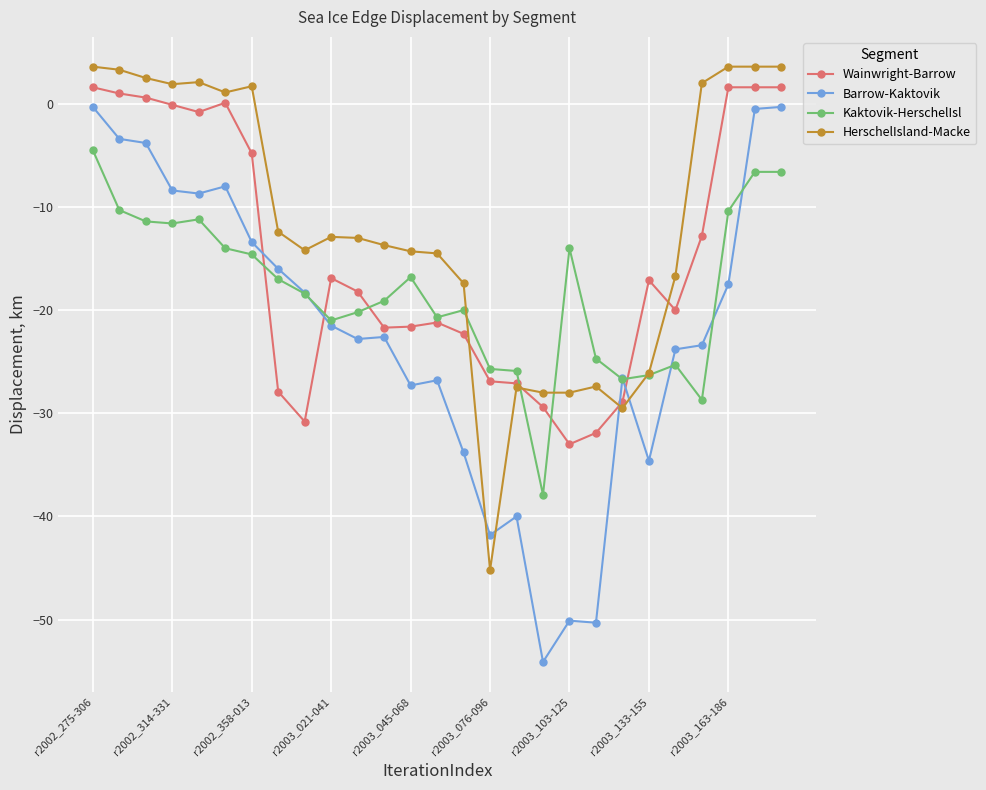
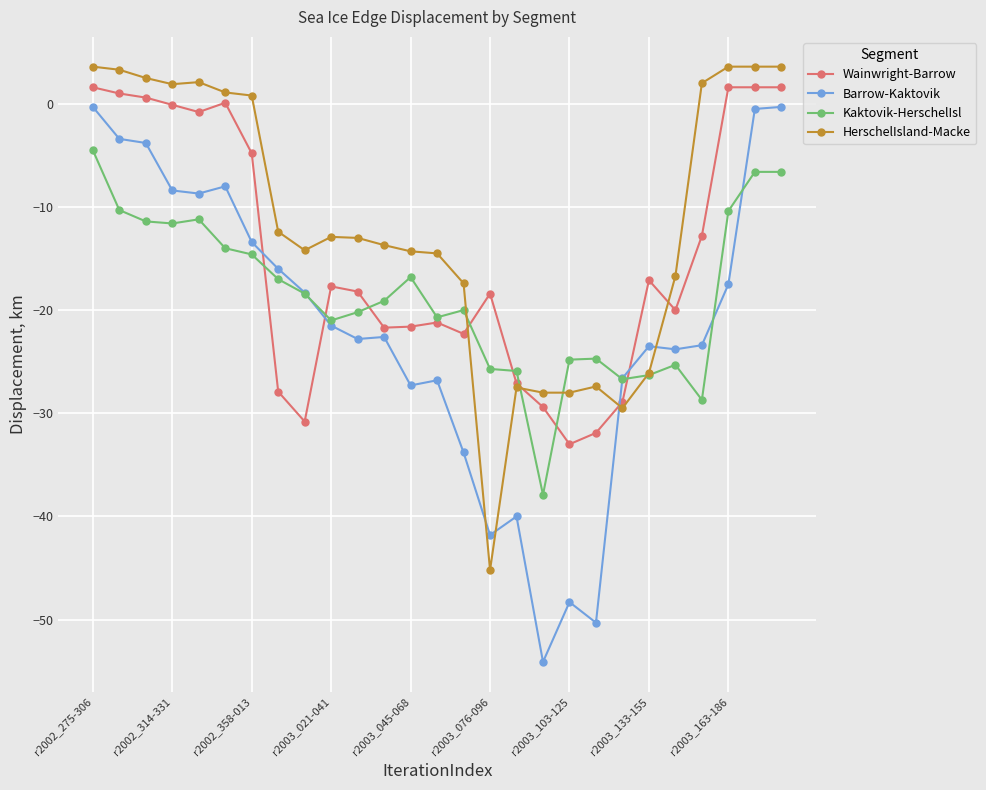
  {
    "Wainwright-Barrow": {
      "r2002_275-306": 1.6,
      "r2002_314-331": -0.1,
      "r2002_358-013": -4.8,
-     "r2003_021-041": -16.9,
+     "r2003_021-041": -17.7,
      "r2003_045-068": -21.6,
-     "r2003_076-096": -26.9,
+     "r2003_076-096": -18.4,
      "r2003_103-125": -33.0,
      "r2003_133-155": -17.1,
      "r2003_163-186": 1.6
    },
    "Barrow-Kaktovik": {
      "r2002_275-306": -0.3,
      "r2002_314-331": -8.4,
      "r2002_358-013": -13.4,
      "r2003_021-041": -21.5,
      "r2003_045-068": -27.3,
      "r2003_076-096": -41.8,
-     "r2003_103-125": -50.1,
-     "r2003_133-155": -34.6,
+     "r2003_103-125": -48.3,
+     "r2003_133-155": -23.5,
      "r2003_163-186": -17.5
    },
    "Kaktovik-HerschelIsl": {
      "r2002_275-306": -4.5,
      "r2002_314-331": -11.6,
      "r2002_358-013": -14.6,
      "r2003_021-041": -21.0,
      "r2003_045-068": -16.8,
      "r2003_076-096": -25.7,
-     "r2003_103-125": -14.0,
+     "r2003_103-125": -24.8,
      "r2003_163-186": -10.4
    },
    "HerschelIsland-Macke": {
      "r2002_275-306": 3.6,
      "r2002_314-331": 1.9,
-     "r2002_358-013": 1.7,
+     "r2002_358-013": 0.8,
      "r2003_021-041": -12.9,
      "r2003_045-068": -14.3,
      "r2003_076-096": -45.2,
      "r2003_103-125": -28.0,
      "r2003_163-186": 3.6
    }
  }
